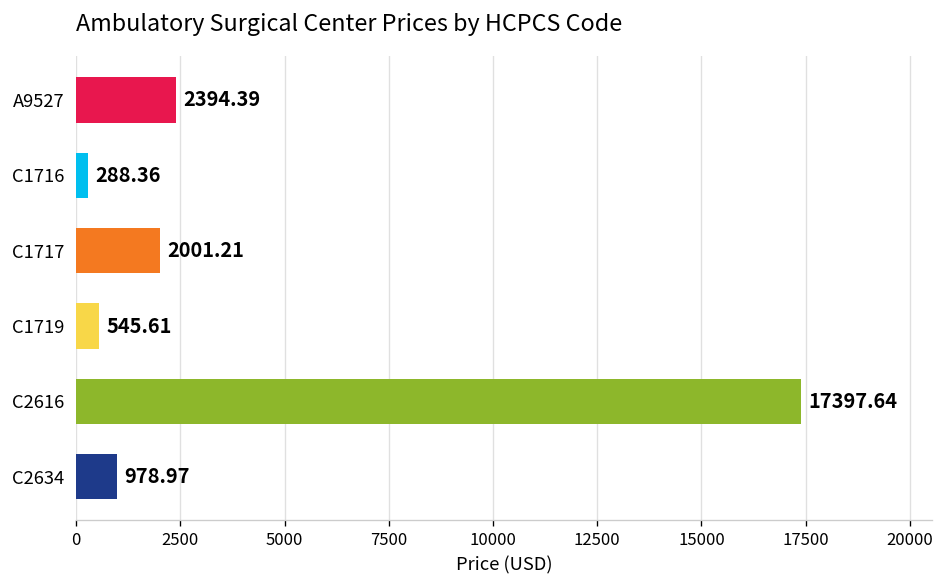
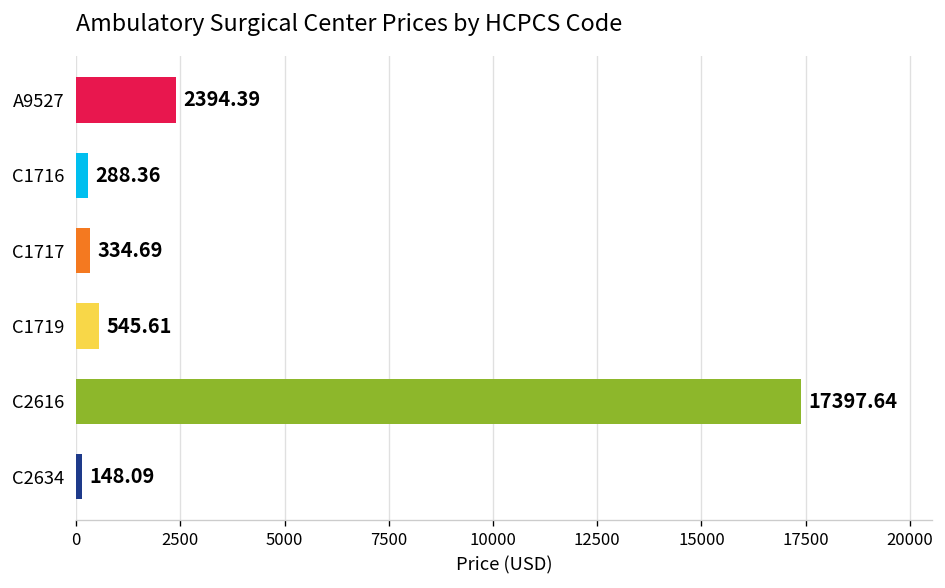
  {
    "A9527": 2394.39,
    "C1716": 288.36,
-   "C1717": 2001.21,
+   "C1717": 334.69,
    "C1719": 545.61,
    "C2616": 17397.64,
-   "C2634": 978.97
+   "C2634": 148.09
  }
